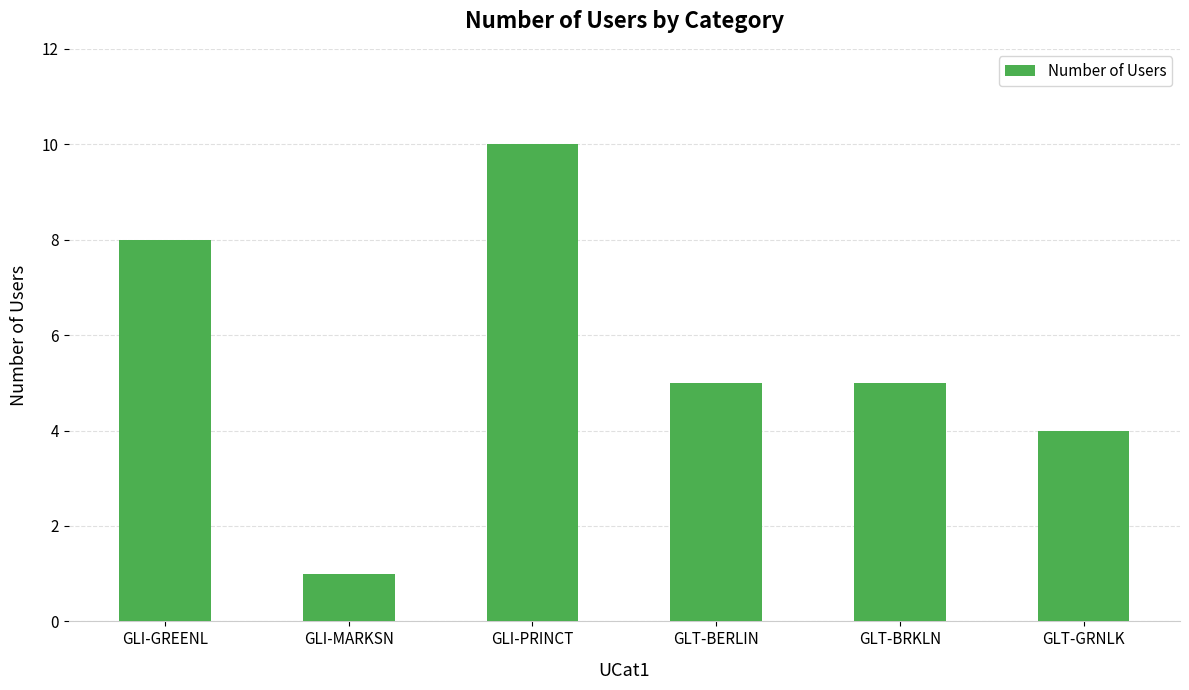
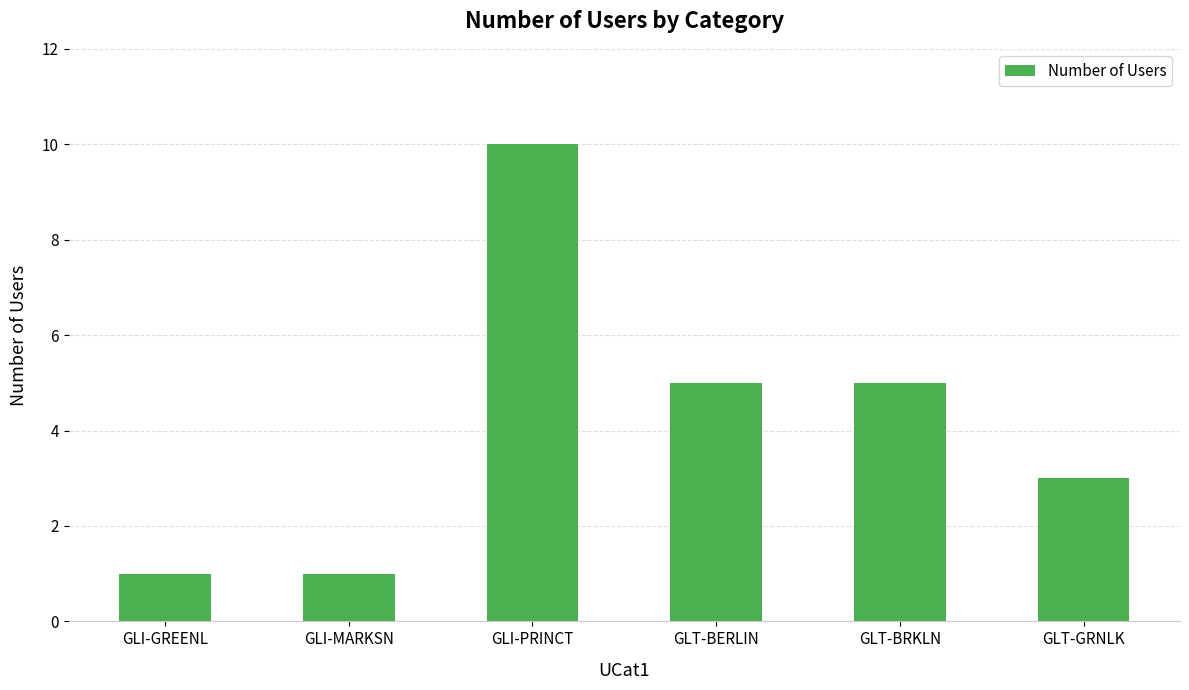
  {
-   "GLI-GREENL": 8,
+   "GLI-GREENL": 1,
    "GLI-MARKSN": 1,
    "GLI-PRINCT": 10,
    "GLT-BERLIN": 5,
    "GLT-BRKLN": 5,
-   "GLT-GRNLK": 4
+   "GLT-GRNLK": 3
  }
